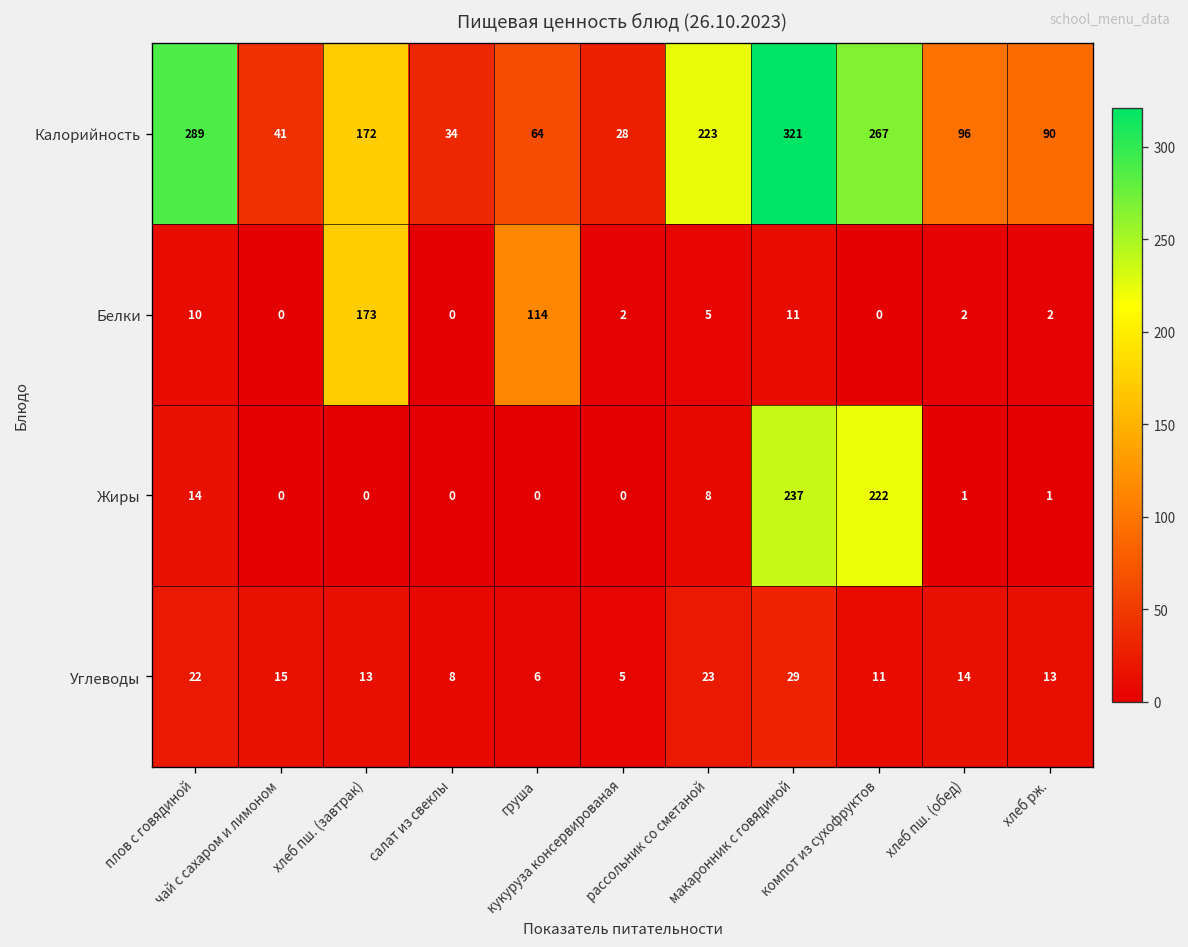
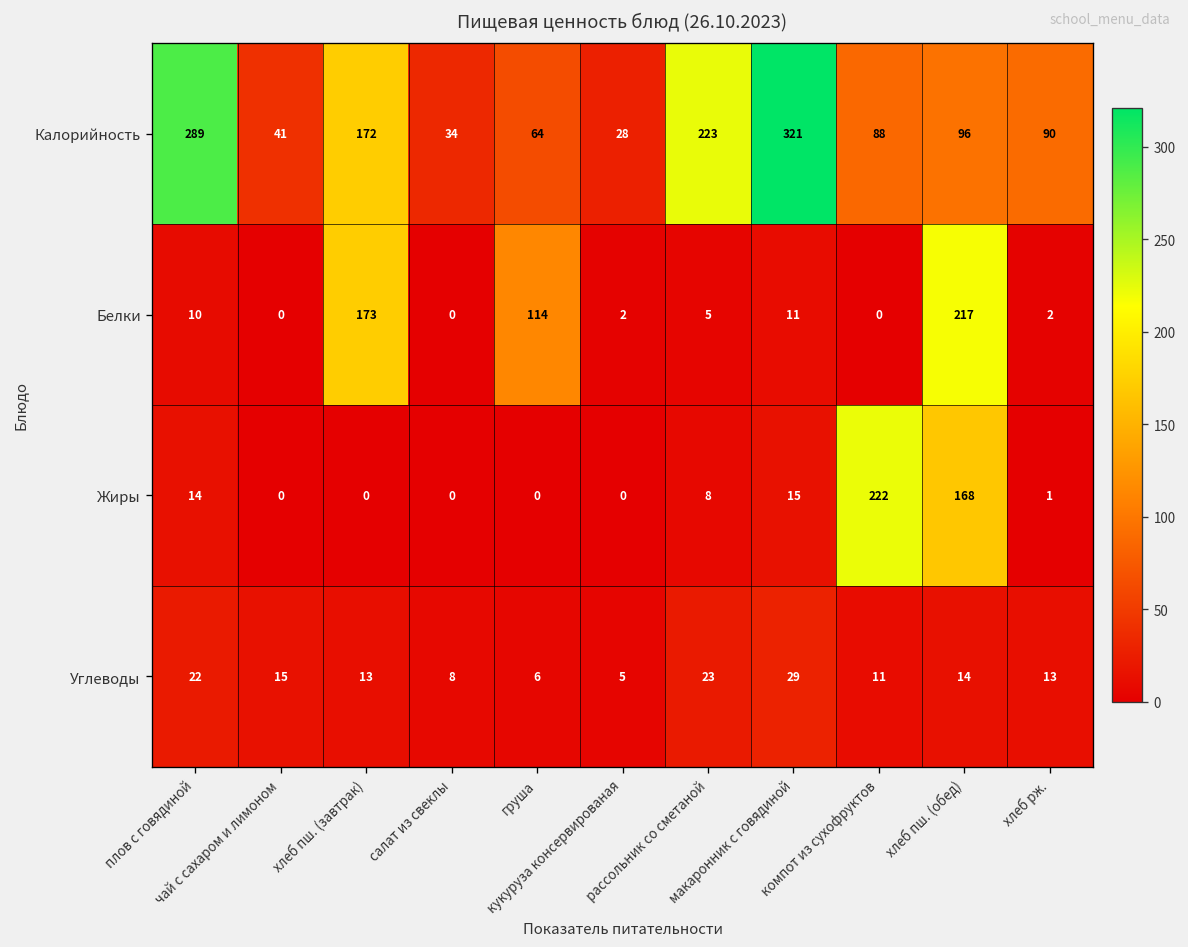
  {
    "Калорийность": {
      "плов с говядиной": 289,
      "чай с сахаром и лимоном": 41,
      "хлеб пш. (завтрак)": 172,
      "салат из свеклы": 34,
      "груша": 64,
      "кукуруза консервированая": 28,
      "рассольник со сметаной": 223,
      "макаронник с говядиной": 321,
-     "компот из сухофруктов": 267,
+     "компот из сухофруктов": 88,
      "хлеб пш. (обед)": 96,
      "хлеб рж.": 90
    },
    "Белки": {
      "плов с говядиной": 10,
      "чай с сахаром и лимоном": 0,
      "хлеб пш. (завтрак)": 173,
      "салат из свеклы": 0,
      "груша": 114,
      "кукуруза консервированая": 2,
      "рассольник со сметаной": 5,
      "макаронник с говядиной": 11,
      "компот из сухофруктов": 0,
-     "хлеб пш. (обед)": 2,
+     "хлеб пш. (обед)": 217,
      "хлеб рж.": 2
    },
    "Жиры": {
      "плов с говядиной": 14,
      "чай с сахаром и лимоном": 0,
      "хлеб пш. (завтрак)": 0,
      "салат из свеклы": 0,
      "груша": 0,
      "кукуруза консервированая": 0,
      "рассольник со сметаной": 8,
-     "макаронник с говядиной": 237,
+     "макаронник с говядиной": 15,
      "компот из сухофруктов": 222,
-     "хлеб пш. (обед)": 1,
+     "хлеб пш. (обед)": 168,
      "хлеб рж.": 1
    },
    "Углеводы": {
      "плов с говядиной": 22,
      "чай с сахаром и лимоном": 15,
      "хлеб пш. (завтрак)": 13,
      "салат из свеклы": 8,
      "груша": 6,
      "кукуруза консервированая": 5,
      "рассольник со сметаной": 23,
      "макаронник с говядиной": 29,
      "компот из сухофруктов": 11,
      "хлеб пш. (обед)": 14,
      "хлеб рж.": 13
    }
  }
